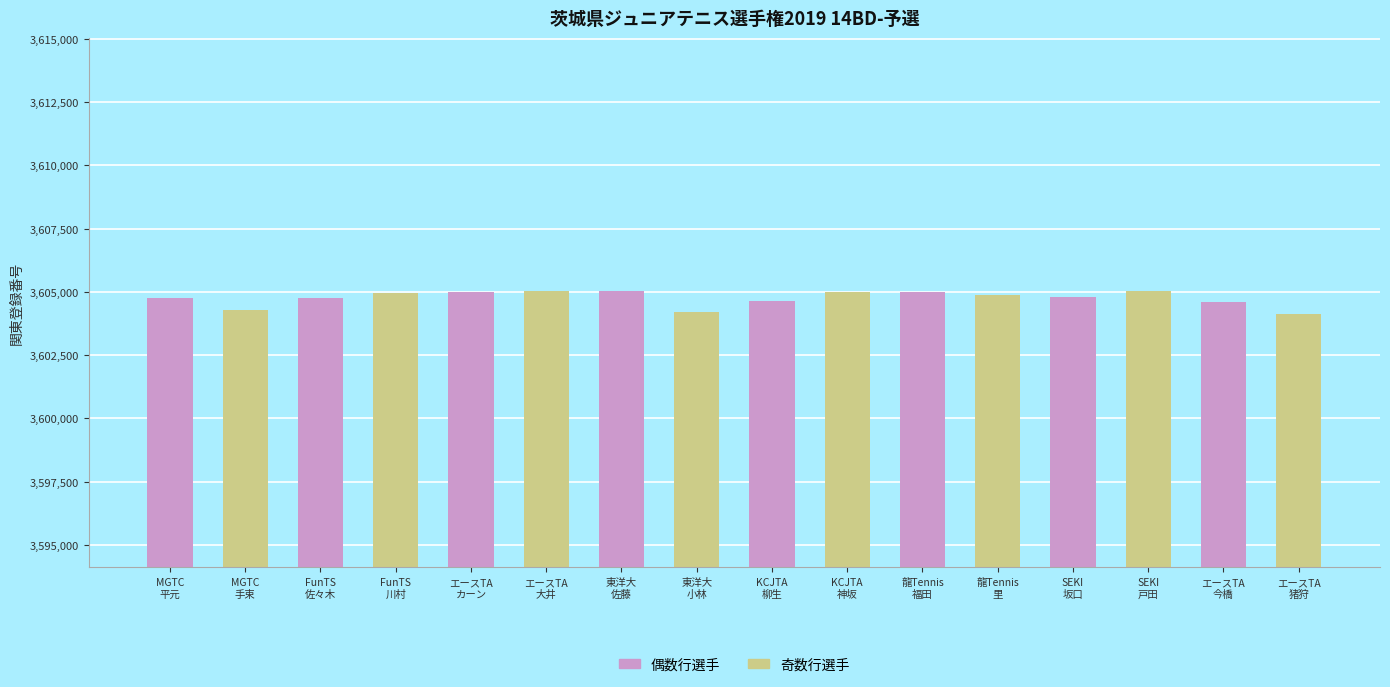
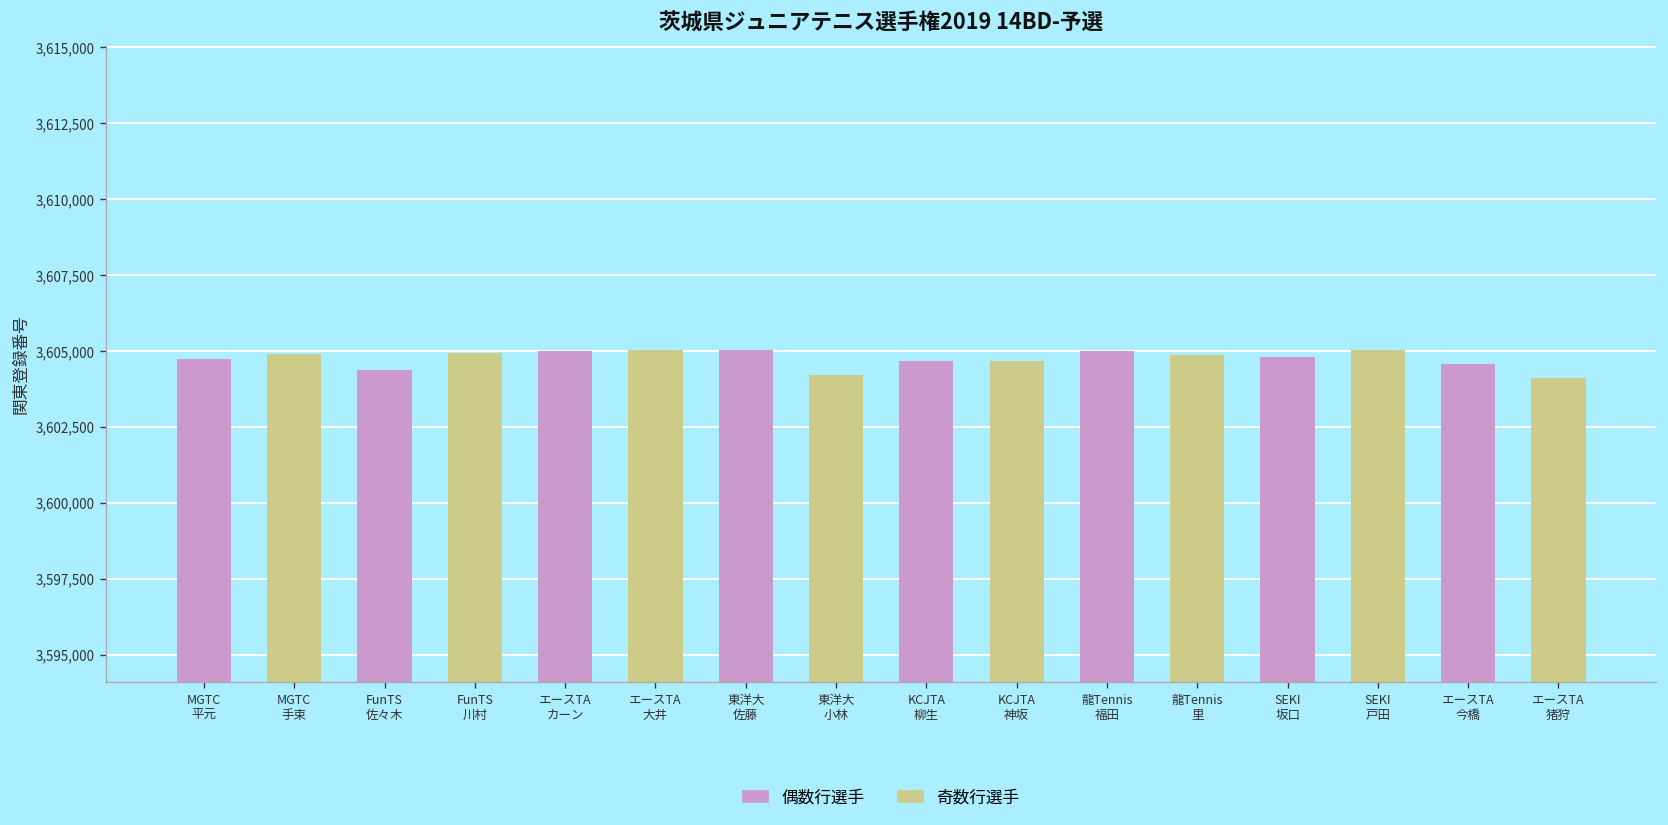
  {
    "MGTC 平元": "3,604,700",
-   "MGTC 手束": "3,604,300",
-   "FunTS 佐々木": "3,604,700",
+   "MGTC 手束": "3,604,900",
+   "FunTS 佐々木": "3,604,400",
    "FunTS 川村": "3,604,900",
    "エースTA カーン": "3,605,000",
    "エースTA 大井": "3,605,000",
    "東洋大 佐藤": "3,605,000",
    "東洋大 小林": "3,604,200",
    "KCJTA 柳生": "3,604,700",
-   "KCJTA 神坂": "3,605,000",
+   "KCJTA 神坂": "3,604,700",
    "龍Tennis 福田": "3,605,000",
    "龍Tennis 里": "3,604,900",
    "SEKI 坂口": "3,604,800",
    "SEKI 戸田": "3,605,000",
    "エースTA 今橋": "3,604,600",
    "エースTA 猪狩": "3,604,100"
  }
